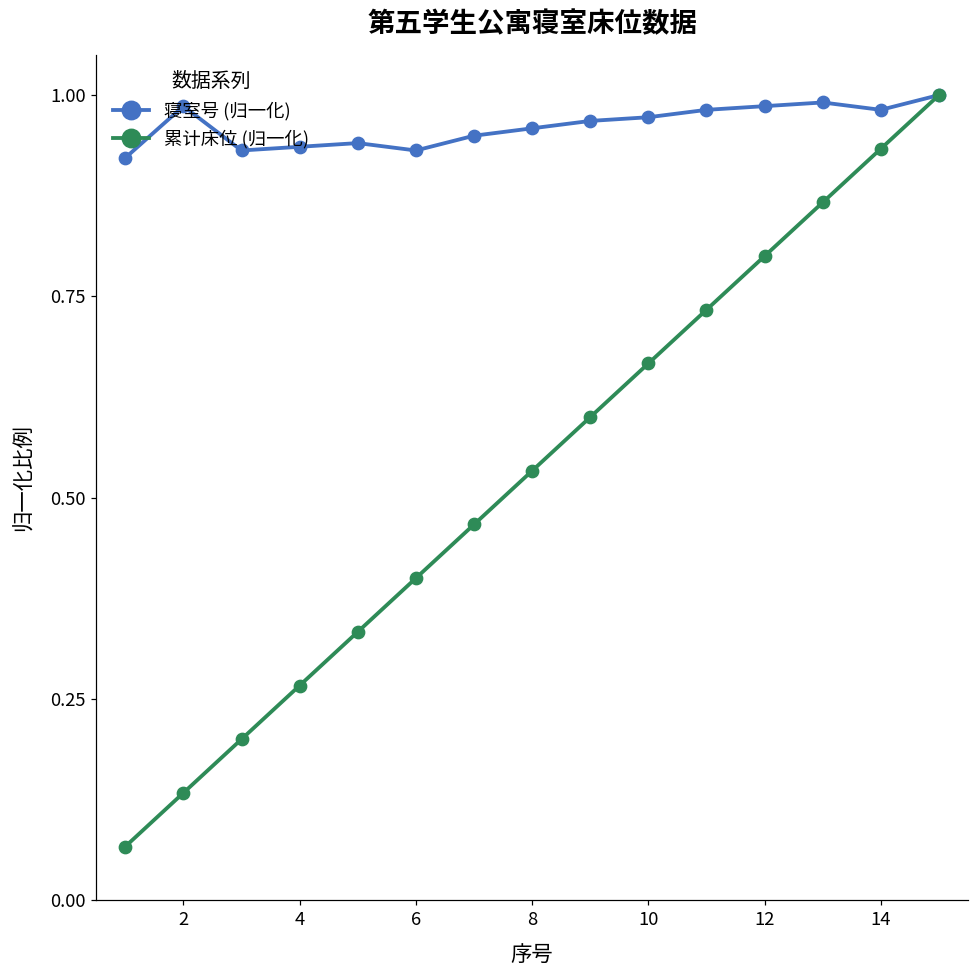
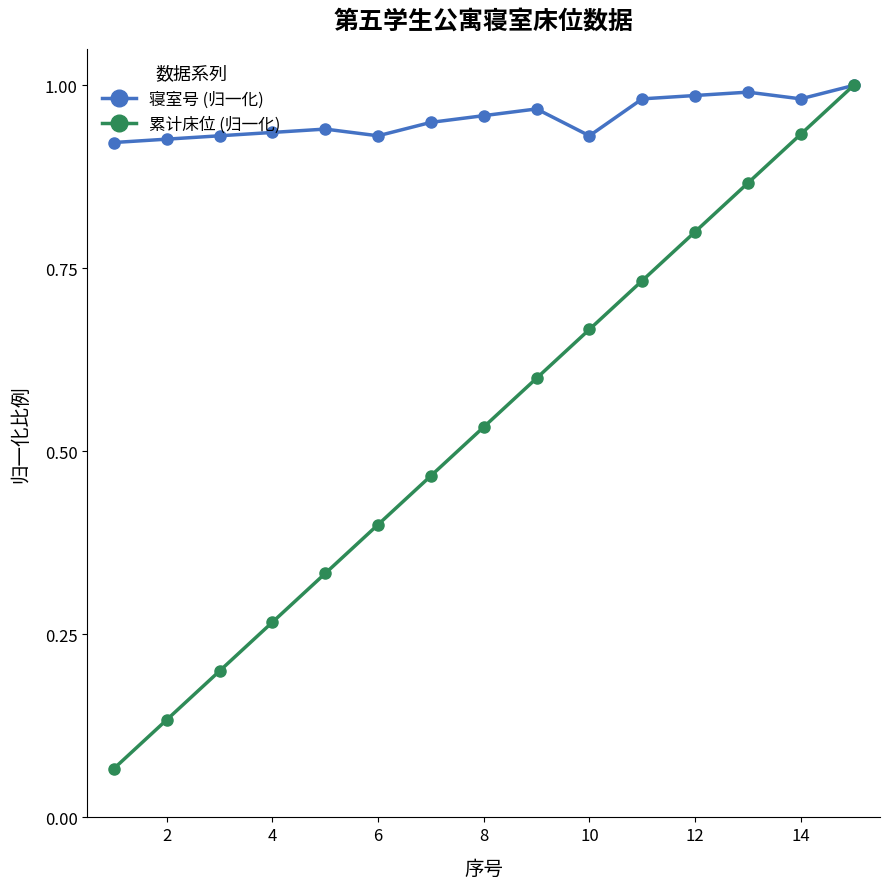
  {
    "寝室号 (归一化)": {
-     "2": 0.99,
+     "2": 0.93,
      "4": 0.94,
      "6": 0.93,
      "8": 0.96,
-     "10": 0.97,
+     "10": 0.93,
      "12": 0.99,
      "14": 0.98
    },
    "累计床位 (归一化)": {
      "2": 0.13,
      "4": 0.27,
      "6": 0.40,
      "8": 0.53,
      "10": 0.67,
      "12": 0.80,
      "14": 0.93
    }
  }
